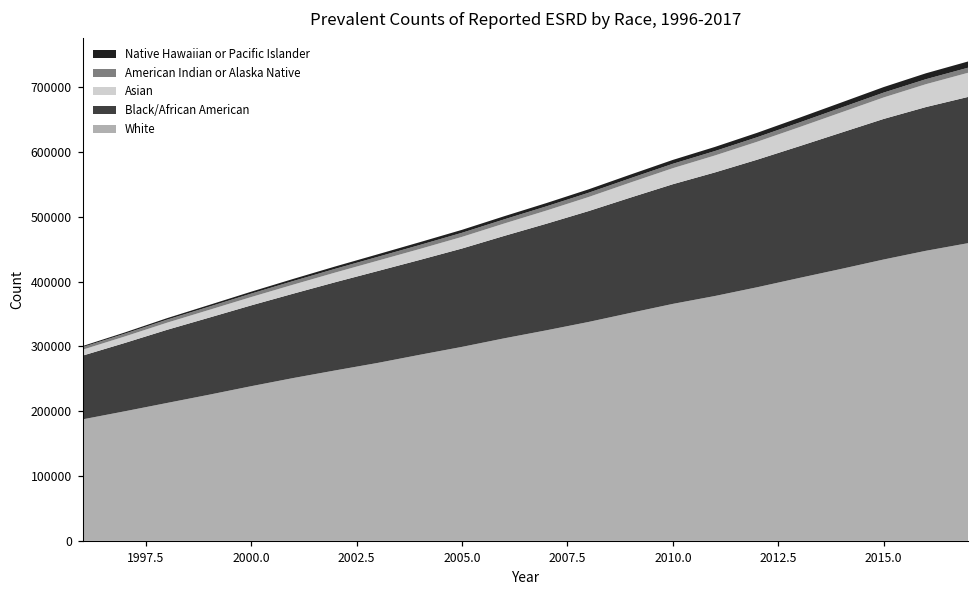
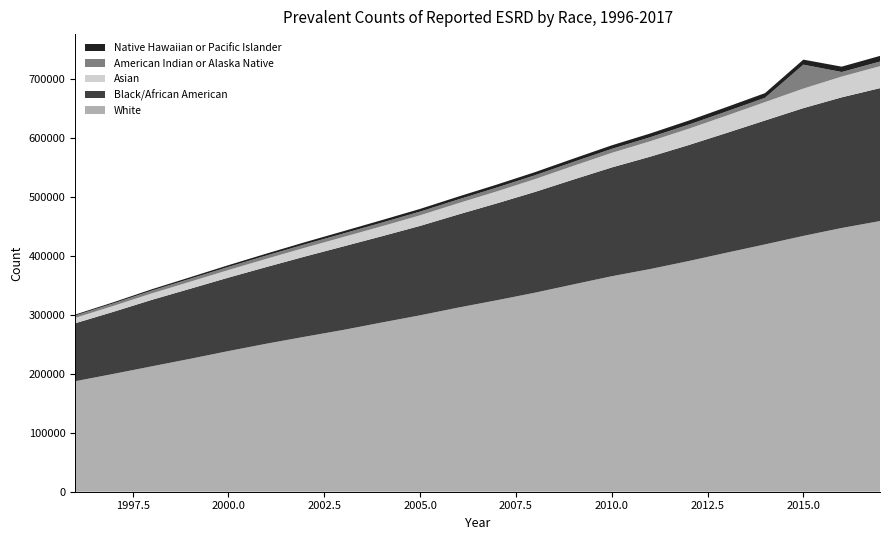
  {
    "American Indian or Alaska Native": {
-     "2015.0": 10000
+     "2015.0": 40000
    }
  }
